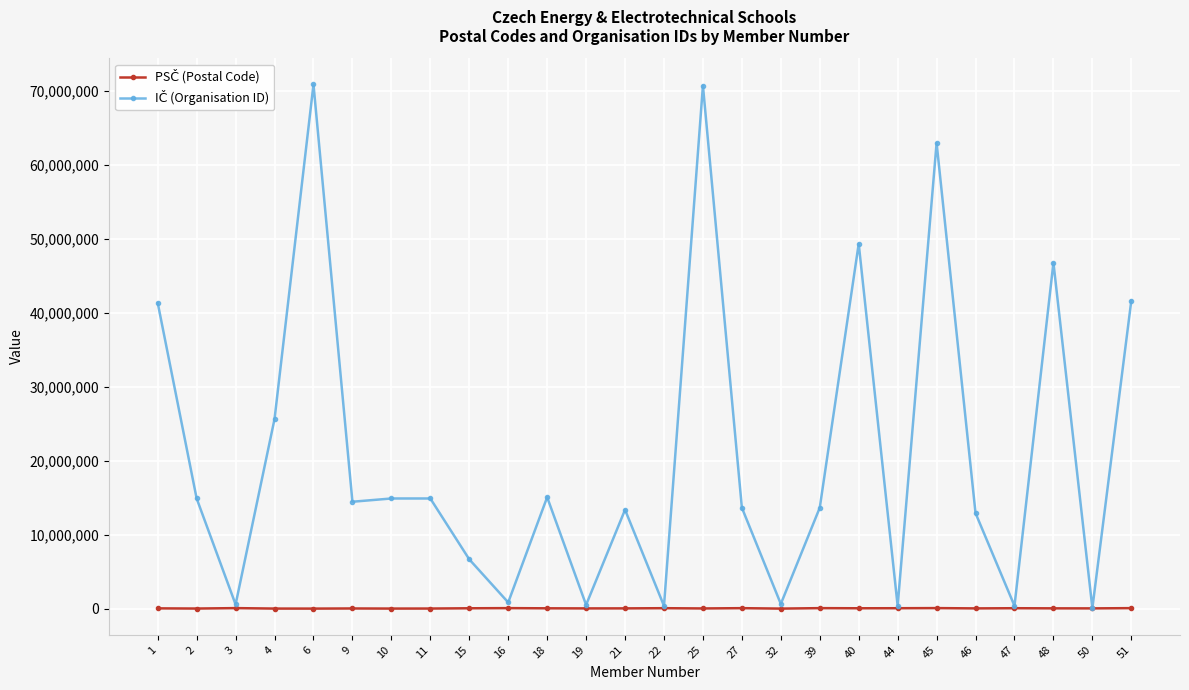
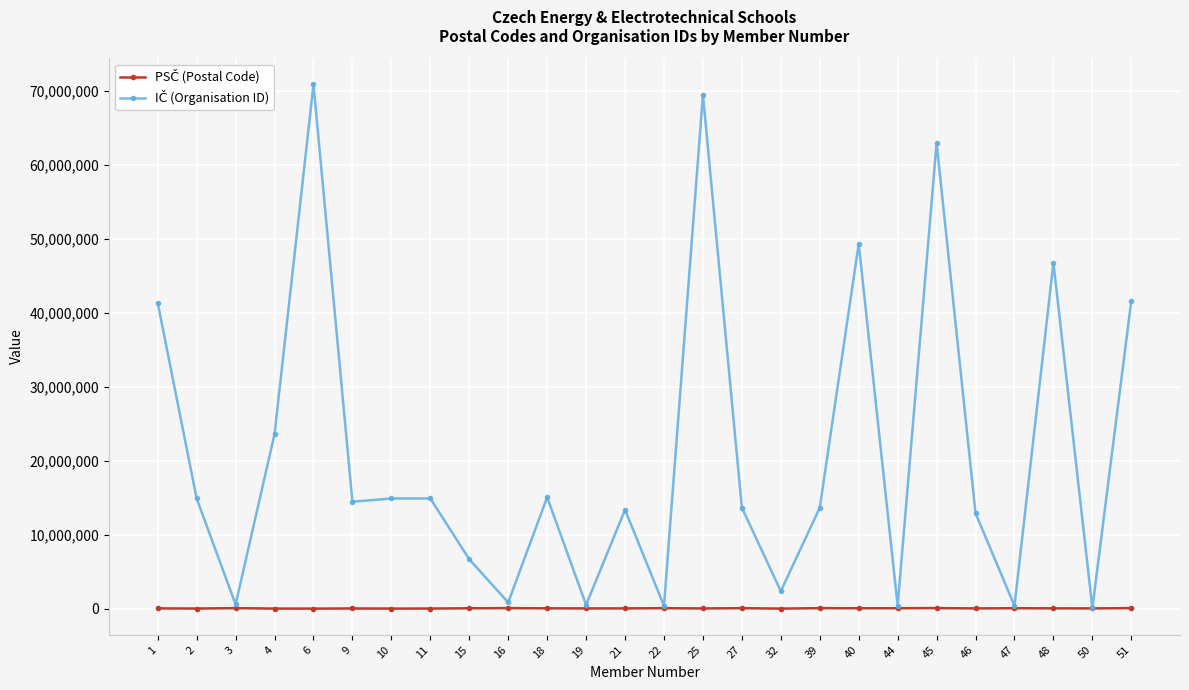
  {
    "PSČ (Postal Code)": {
      "1": "0",
      "2": "0",
      "3": "0",
      "4": "0",
      "6": "0",
      "9": "0",
      "10": "0",
      "11": "0",
      "15": "0",
      "16": "0",
      "18": "0",
      "19": "0",
      "21": "0",
      "25": "0",
      "27": "0",
      "32": "0",
      "39": "0",
      "40": "0",
      "45": "0",
      "46": "0",
      "48": "0",
      "51": "0"
    },
    "IČ (Organisation ID)": {
      "1": "41,000,000",
      "2": "15,000,000",
      "3": "1,000,000",
-     "4": "26,000,000",
+     "4": "24,000,000",
      "6": "71,000,000",
      "9": "14,000,000",
      "10": "15,000,000",
      "11": "15,000,000",
      "15": "7,000,000",
      "16": "1,000,000",
      "18": "15,000,000",
      "19": "1,000,000",
      "21": "13,000,000",
-     "25": "71,000,000",
+     "25": "69,000,000",
      "27": "14,000,000",
-     "32": "1,000,000",
+     "32": "2,000,000",
      "39": "14,000,000",
      "40": "49,000,000",
      "45": "63,000,000",
      "46": "13,000,000",
      "48": "47,000,000",
      "51": "42,000,000"
    }
  }
